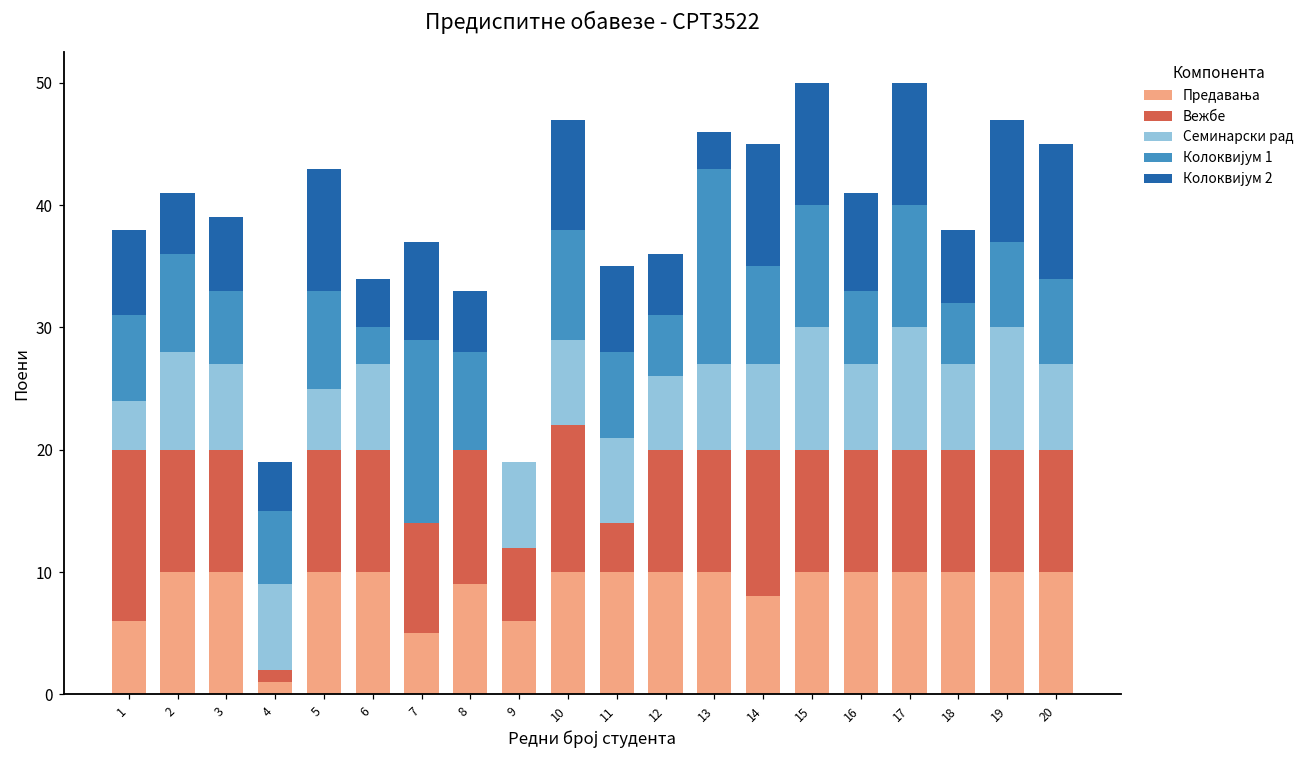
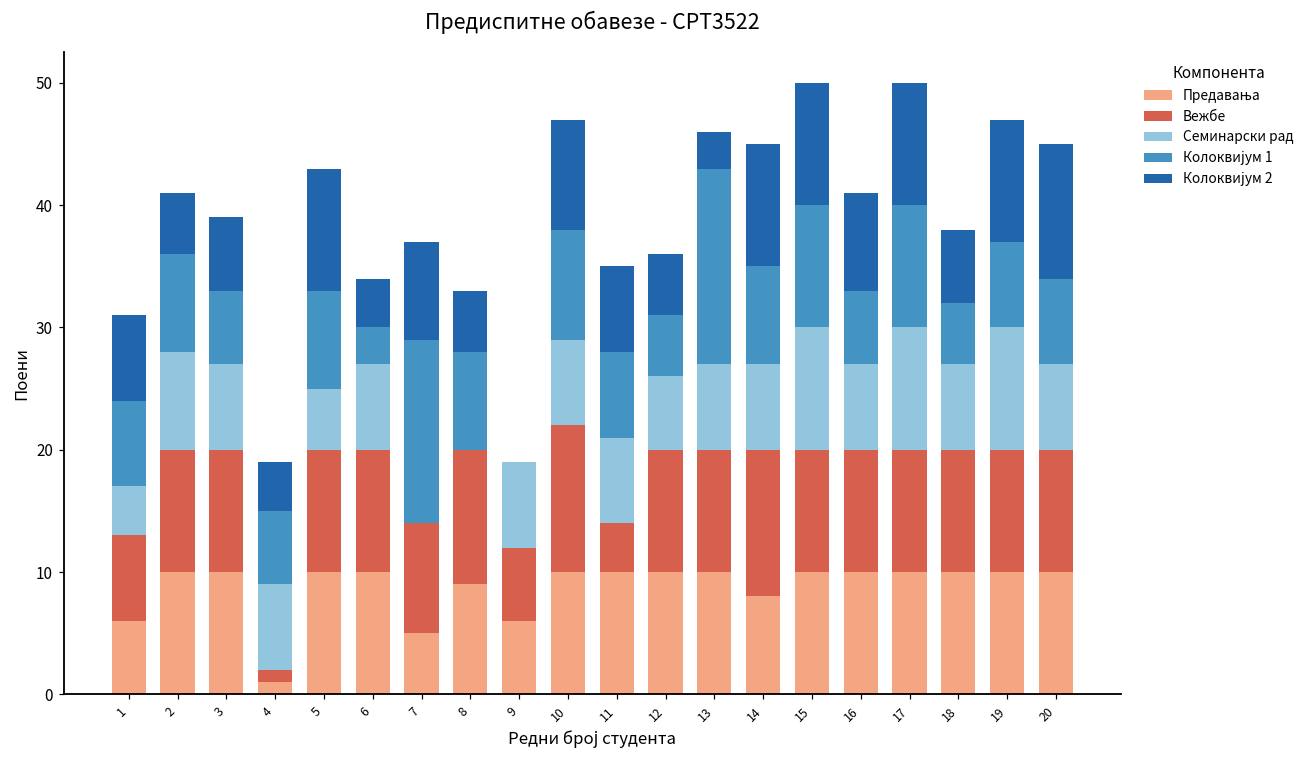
  {
    "Предавања": {
      "1": 6,
      "2": 10,
      "3": 10,
      "4": 1,
      "5": 10,
      "6": 10,
      "7": 5,
      "8": 9,
      "9": 6,
      "10": 10,
      "11": 10,
      "12": 10,
      "13": 10,
      "14": 8,
      "15": 10,
      "16": 10,
      "17": 10,
      "18": 10,
      "19": 10,
      "20": 10
    },
    "Вежбе": {
-     "1": 14,
+     "1": 7,
      "2": 10,
      "3": 10,
      "4": 1,
      "5": 10,
      "6": 10,
      "7": 9,
      "8": 11,
      "9": 6,
      "10": 12,
      "11": 4,
      "12": 10,
      "13": 10,
      "14": 12,
      "15": 10,
      "16": 10,
      "17": 10,
      "18": 10,
      "19": 10,
      "20": 10
    },
    "Семинарски рад": {
      "1": 4,
      "2": 8,
      "3": 7,
      "4": 7,
      "5": 5,
      "6": 7,
      "7": 0,
      "8": 0,
      "9": 7,
      "10": 7,
      "11": 7,
      "12": 6,
      "13": 7,
      "14": 7,
      "15": 10,
      "16": 7,
      "17": 10,
      "18": 7,
      "19": 10,
      "20": 7
    },
    "Колоквијум 1": {
      "1": 7,
      "2": 8,
      "3": 6,
      "4": 6,
      "5": 8,
      "6": 3,
      "7": 15,
      "8": 8,
      "9": 0,
      "10": 9,
      "11": 7,
      "12": 5,
      "13": 16,
      "14": 8,
      "15": 10,
      "16": 6,
      "17": 10,
      "18": 5,
      "19": 7,
      "20": 7
    },
    "Колоквијум 2": {
      "1": 7,
      "2": 5,
      "3": 6,
      "4": 4,
      "5": 10,
      "6": 4,
      "7": 8,
      "8": 5,
      "9": 0,
      "10": 9,
      "11": 7,
      "12": 5,
      "13": 3,
      "14": 10,
      "15": 10,
      "16": 8,
      "17": 10,
      "18": 6,
      "19": 10,
      "20": 11
    }
  }
